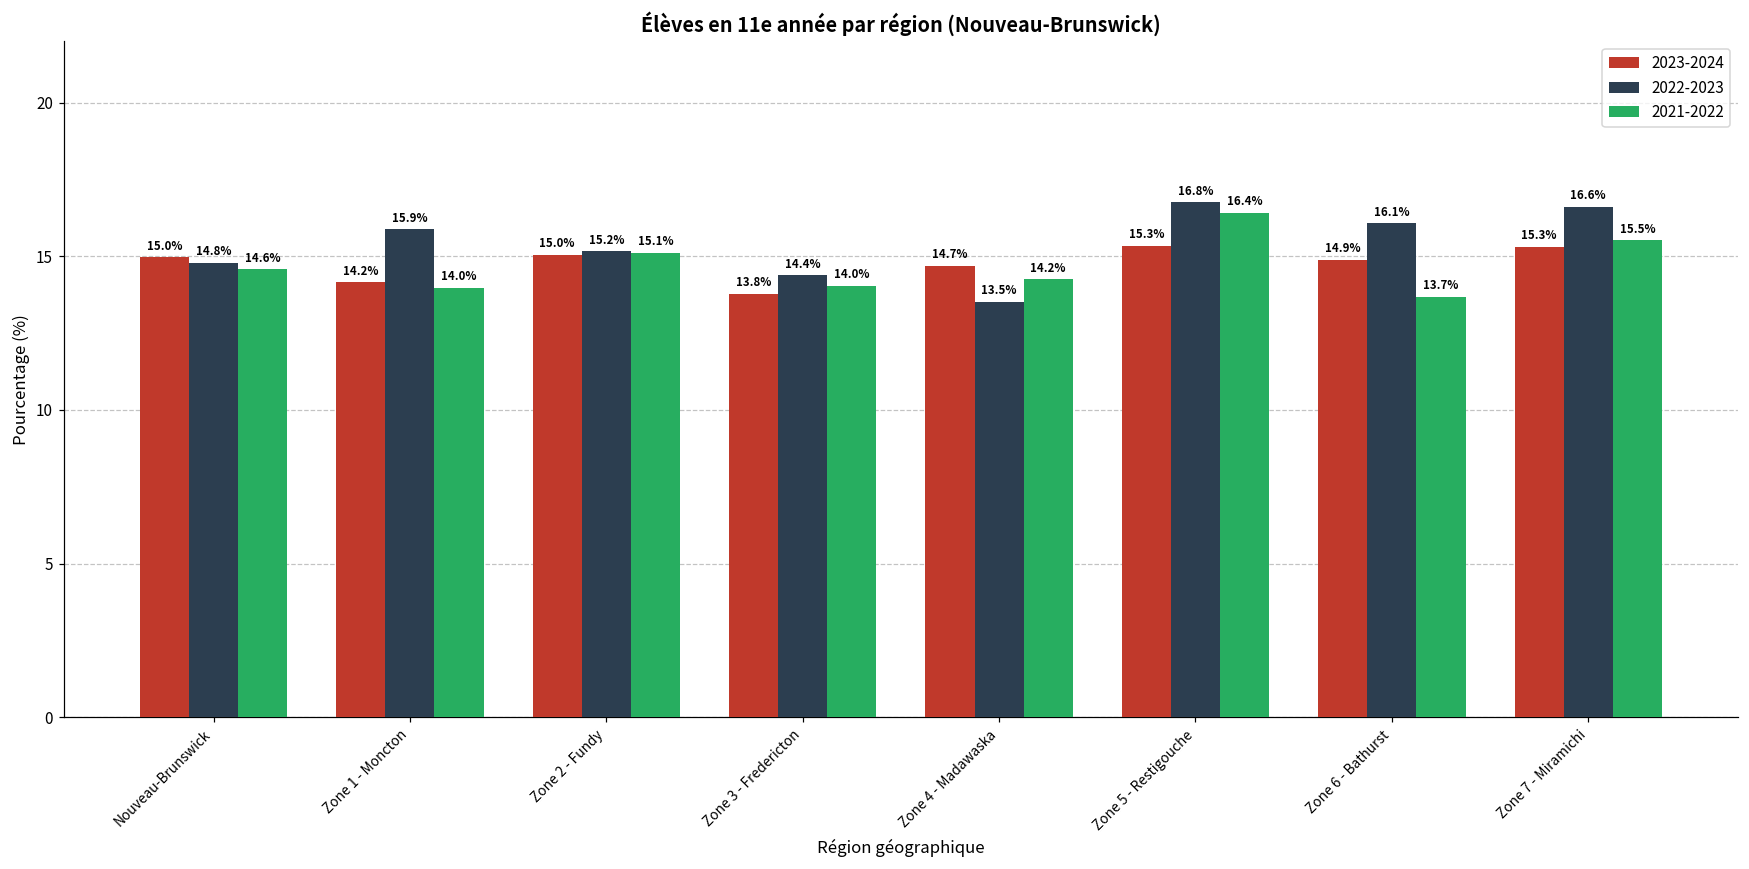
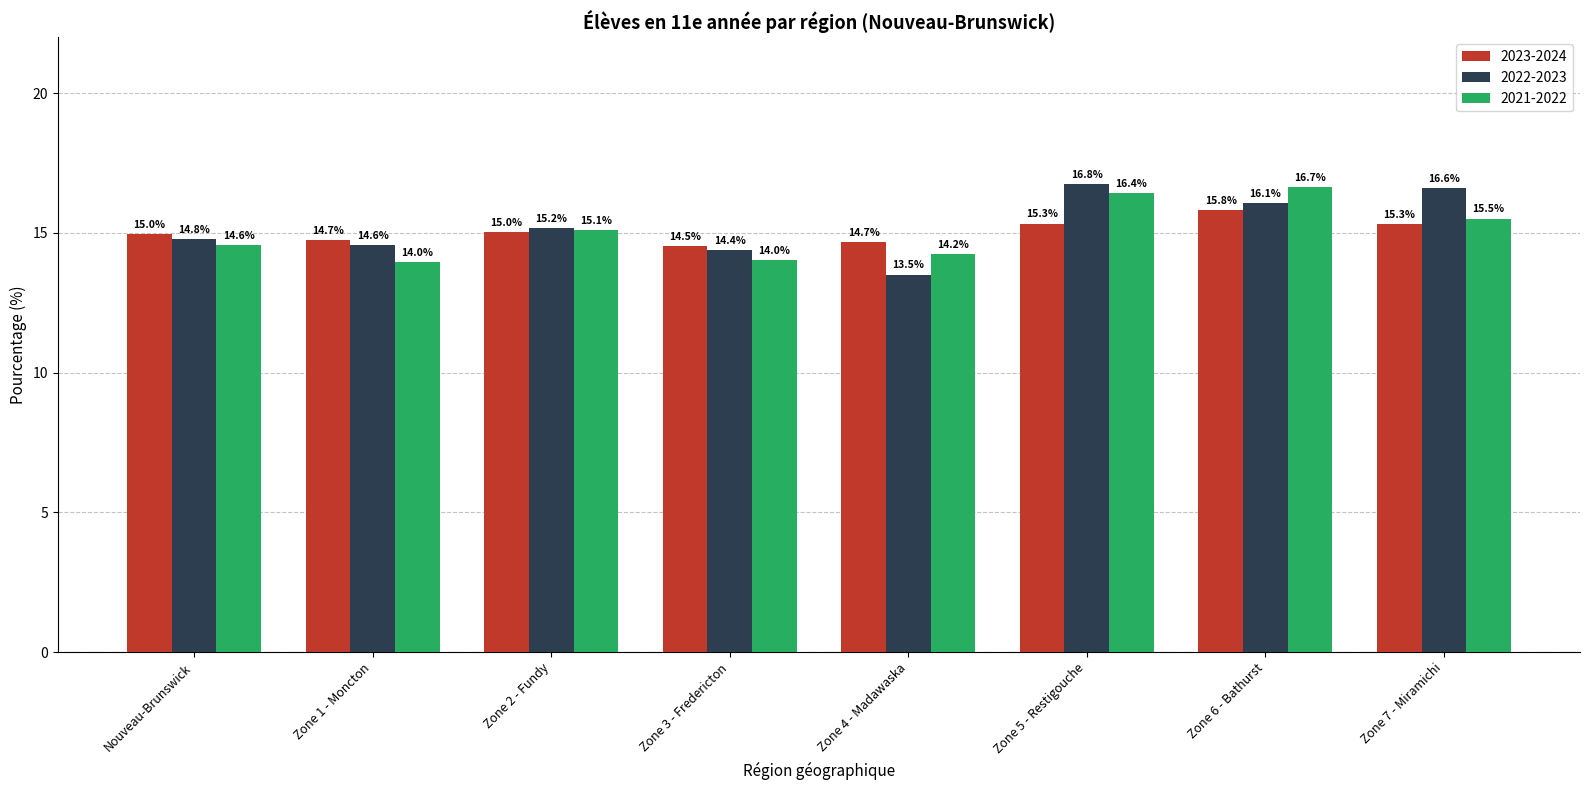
  {
    "2023-2024": {
      "Nouveau-Brunswick": "15.0%",
-     "Zone 1 - Moncton": "14.2%",
+     "Zone 1 - Moncton": "14.7%",
      "Zone 2 - Fundy": "15.0%",
-     "Zone 3 - Fredericton": "13.8%",
+     "Zone 3 - Fredericton": "14.5%",
      "Zone 4 - Madawaska": "14.7%",
      "Zone 5 - Restigouche": "15.3%",
-     "Zone 6 - Bathurst": "14.9%",
+     "Zone 6 - Bathurst": "15.8%",
      "Zone 7 - Miramichi": "15.3%"
    },
    "2022-2023": {
      "Nouveau-Brunswick": "14.8%",
-     "Zone 1 - Moncton": "15.9%",
+     "Zone 1 - Moncton": "14.6%",
      "Zone 2 - Fundy": "15.2%",
      "Zone 3 - Fredericton": "14.4%",
      "Zone 4 - Madawaska": "13.5%",
      "Zone 5 - Restigouche": "16.8%",
      "Zone 6 - Bathurst": "16.1%",
      "Zone 7 - Miramichi": "16.6%"
    },
    "2021-2022": {
      "Nouveau-Brunswick": "14.6%",
      "Zone 1 - Moncton": "14.0%",
      "Zone 2 - Fundy": "15.1%",
      "Zone 3 - Fredericton": "14.0%",
      "Zone 4 - Madawaska": "14.2%",
      "Zone 5 - Restigouche": "16.4%",
-     "Zone 6 - Bathurst": "13.7%",
+     "Zone 6 - Bathurst": "16.7%",
      "Zone 7 - Miramichi": "15.5%"
    }
  }
